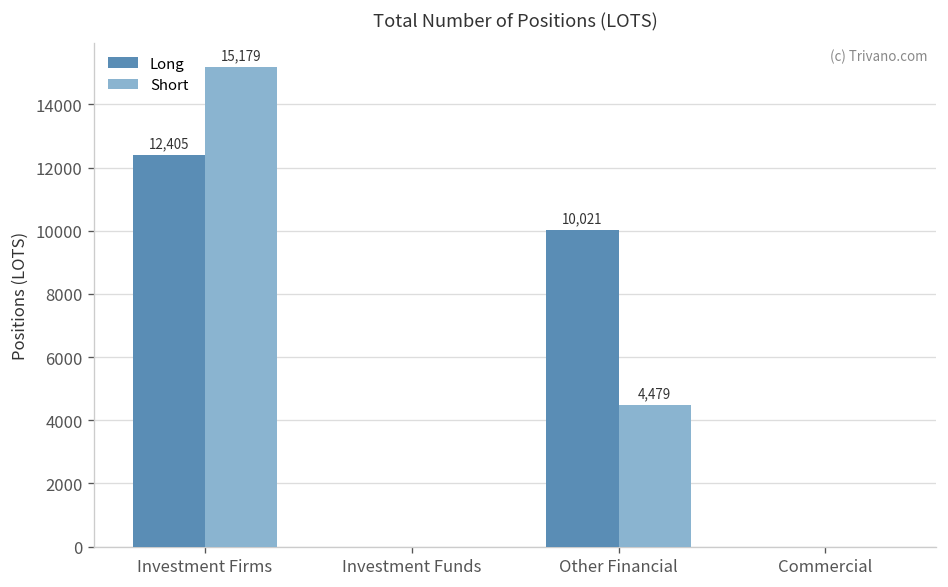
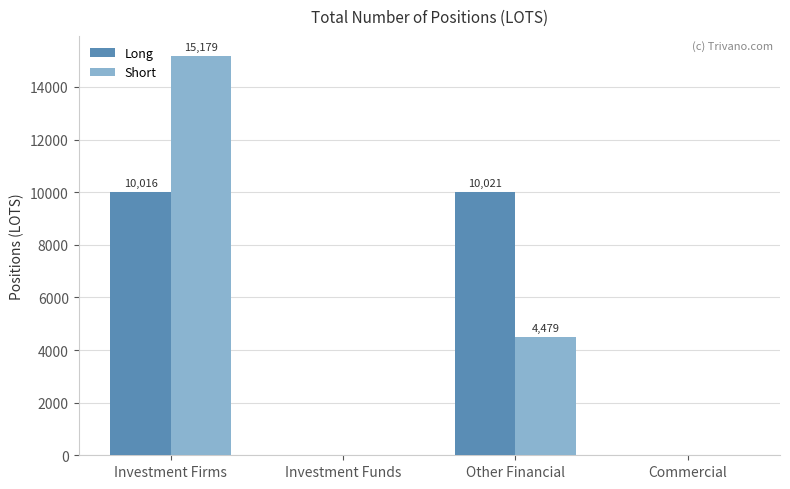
  {
    "Long": {
-     "Investment Firms": "12,405",
+     "Investment Firms": "10,016",
      "Other Financial": "10,021"
    },
    "Short": {
      "Investment Firms": "15,179",
      "Other Financial": "4,479"
    }
  }
